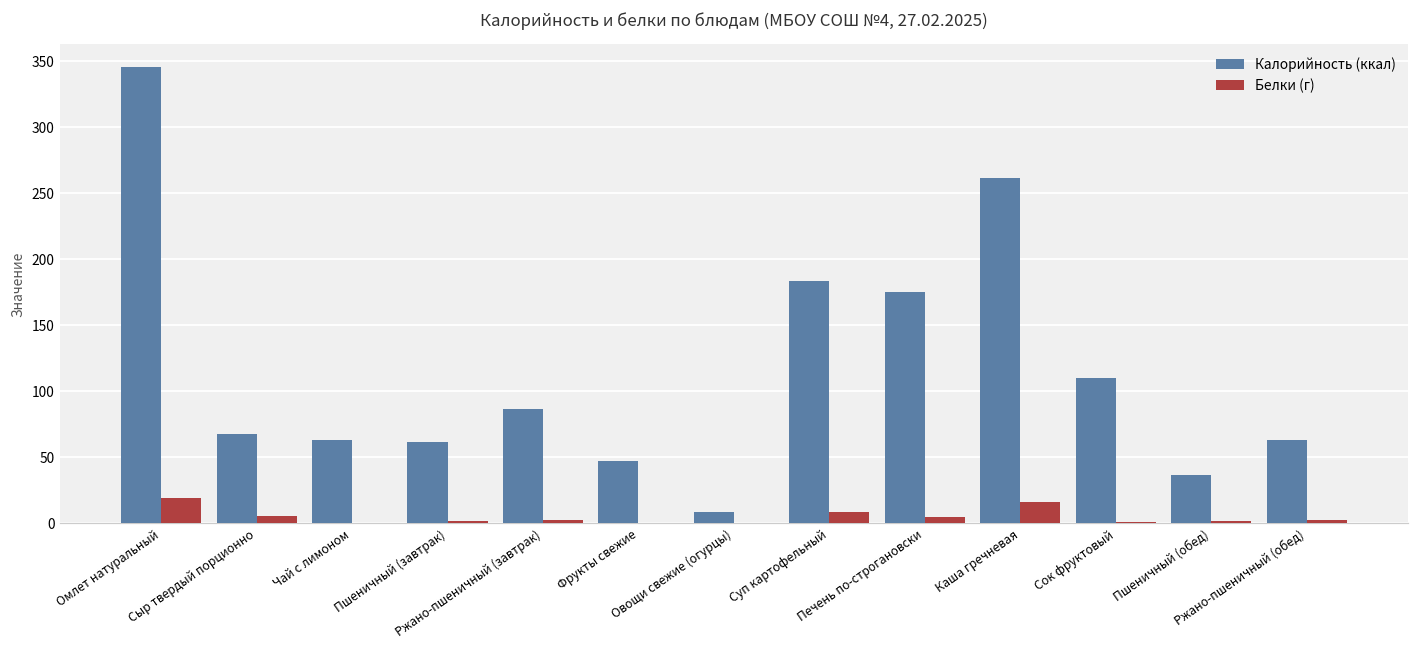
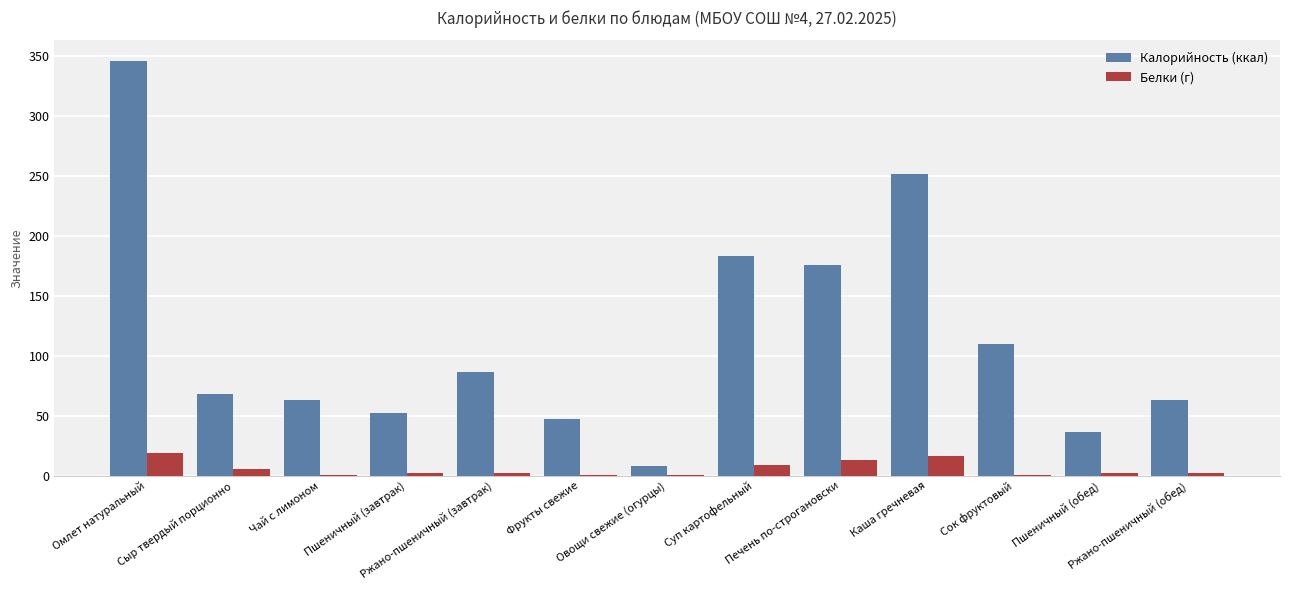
  {
    "Калорийность (ккал)": {
      "Омлет натуральный": 346,
      "Сыр твердый порционно": 68,
      "Чай с лимоном": 63,
-     "Пшеничный (завтрак)": 62,
+     "Пшеничный (завтрак)": 53,
      "Ржано-пшеничный (завтрак)": 87,
      "Фрукты свежие": 47,
      "Овощи свежие (огурцы)": 8,
      "Суп картофельный": 183,
      "Печень по-строгановски": 175,
-     "Каша гречневая": 262,
+     "Каша гречневая": 251,
      "Сок фруктовый": 110,
      "Пшеничный (обед)": 36,
      "Ржано-пшеничный (обед)": 63
    },
    "Белки (г)": {
      "Омлет натуральный": 19,
      "Сыр твердый порционно": 5,
      "Ржано-пшеничный (завтрак)": 3,
      "Суп картофельный": 9,
-     "Печень по-строгановски": 5,
+     "Печень по-строгановски": 13,
      "Каша гречневая": 16,
      "Ржано-пшеничный (обед)": 3
    }
  }
